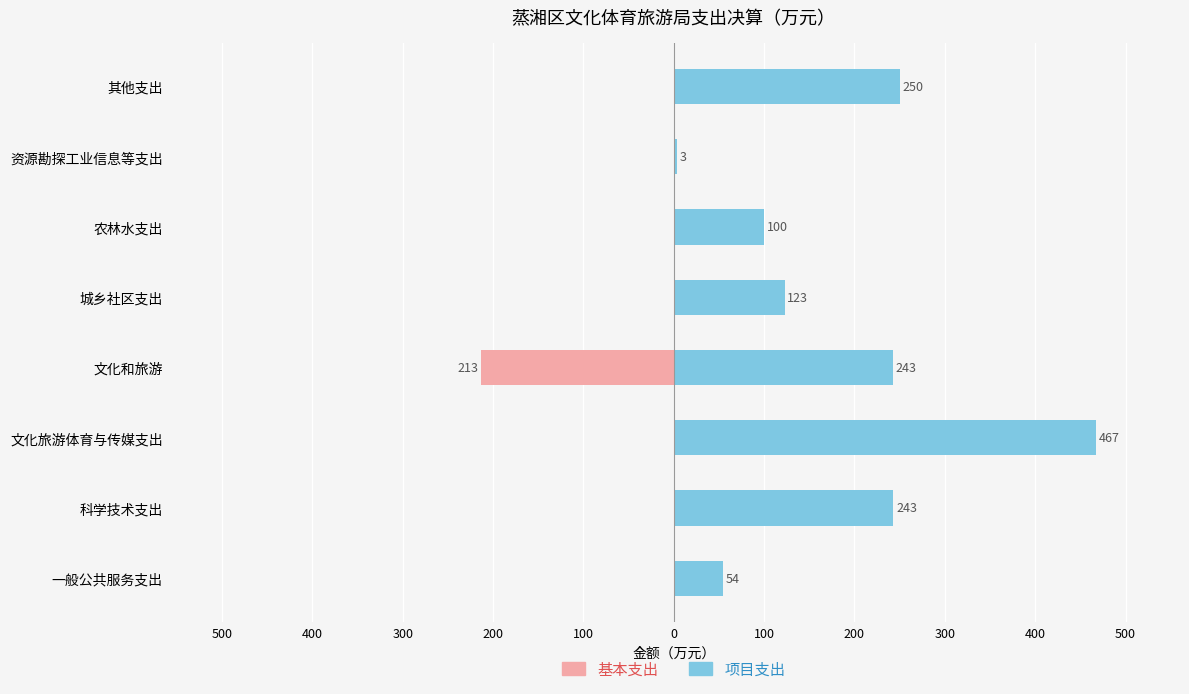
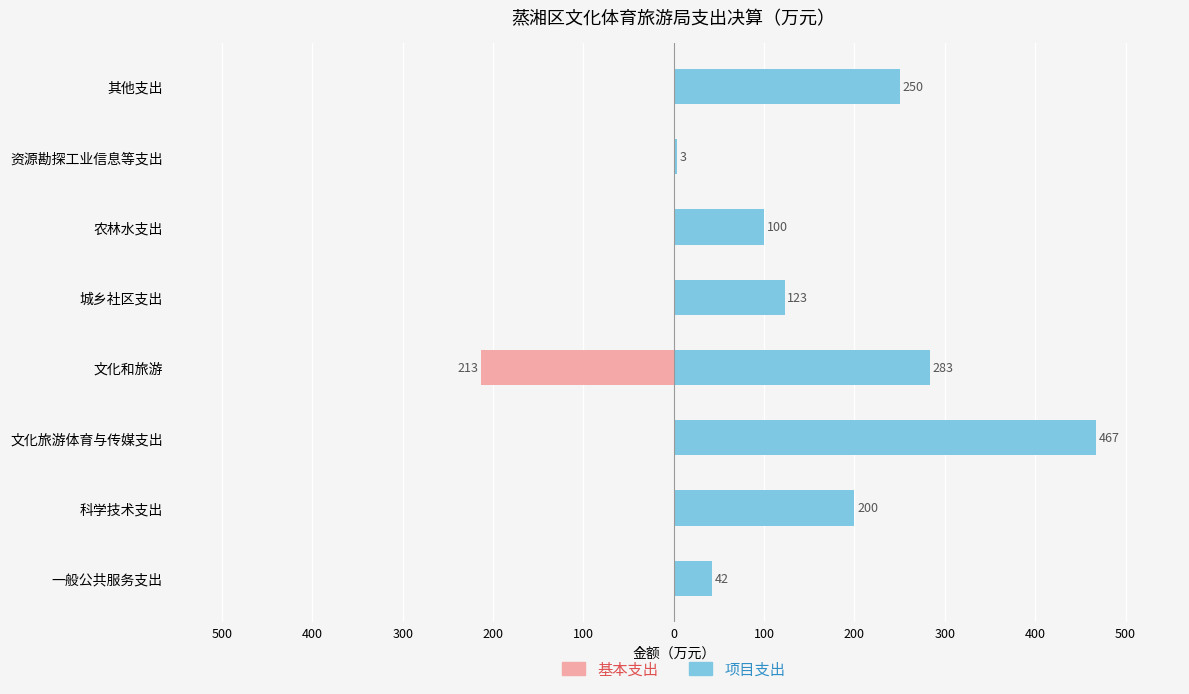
  {
    "项目支出": {
      "其他支出": 250,
      "资源勘探工业信息等支出": 3,
      "农林水支出": 100,
      "城乡社区支出": 123,
-     "文化和旅游": 243,
+     "文化和旅游": 283,
      "文化旅游体育与传媒支出": 467,
-     "科学技术支出": 243,
-     "一般公共服务支出": 54
+     "科学技术支出": 200,
+     "一般公共服务支出": 42
    }
  }
